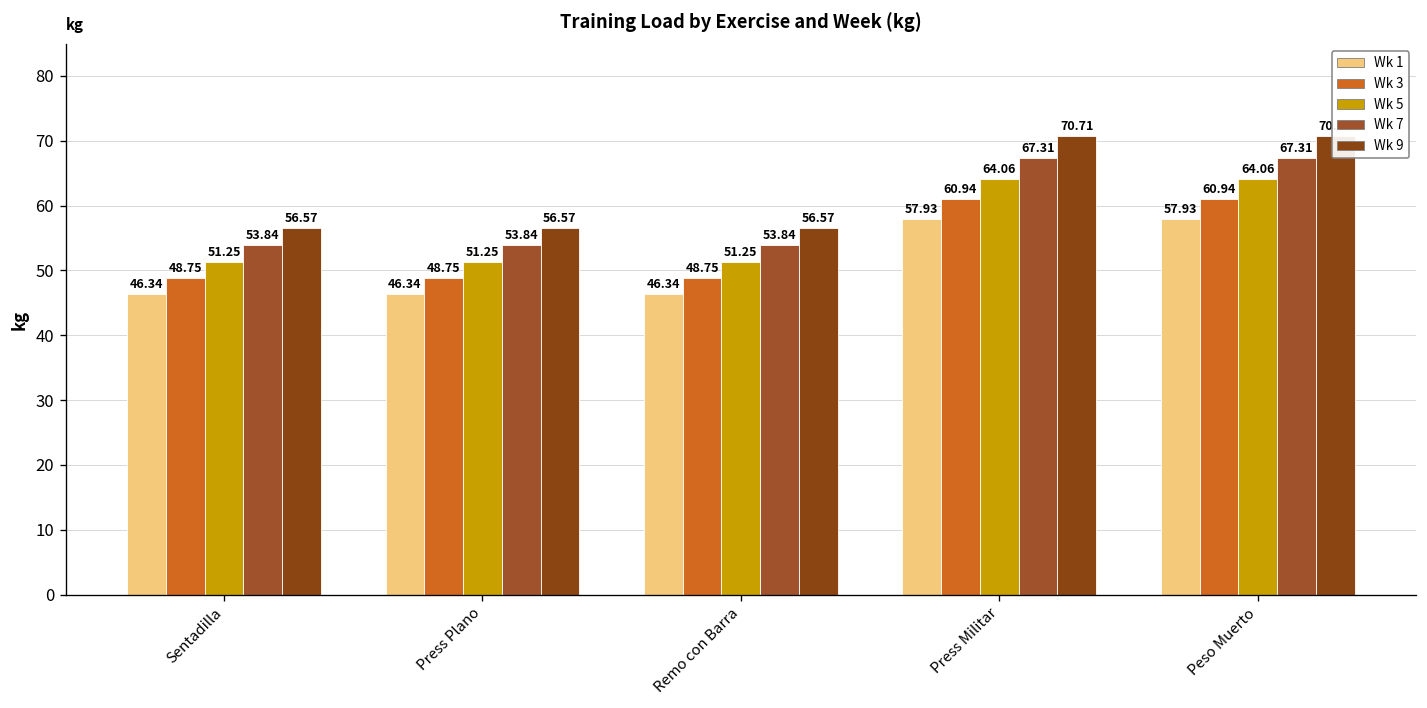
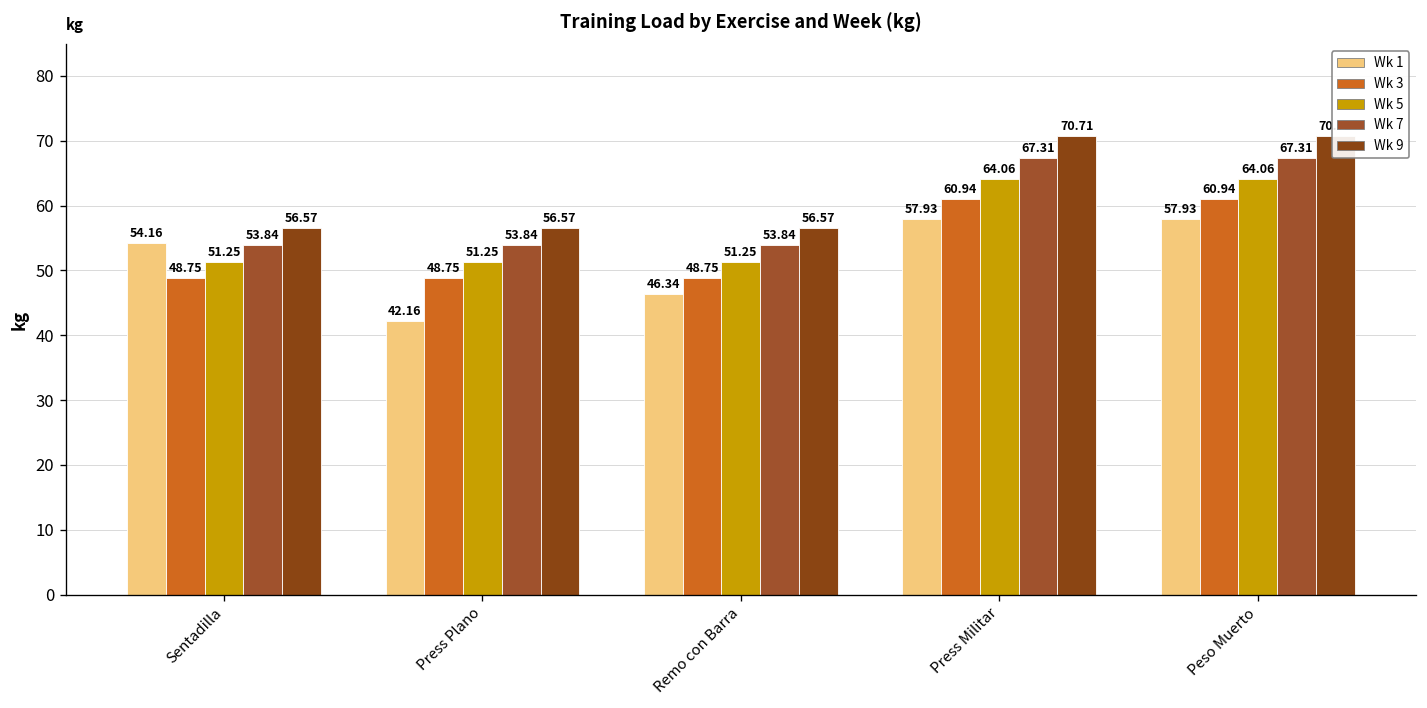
  {
    "Wk 1": {
-     "Sentadilla": 46.34,
-     "Press Plano": 46.34,
+     "Sentadilla": 54.16,
+     "Press Plano": 42.16,
      "Remo con Barra": 46.34,
      "Press Militar": 57.93,
      "Peso Muerto": 57.93
    },
    "Wk 5": {
      "Sentadilla": 51.25,
      "Press Plano": 51.25,
      "Remo con Barra": 51.25,
      "Press Militar": 64.06,
      "Peso Muerto": 64.06
    }
  }
